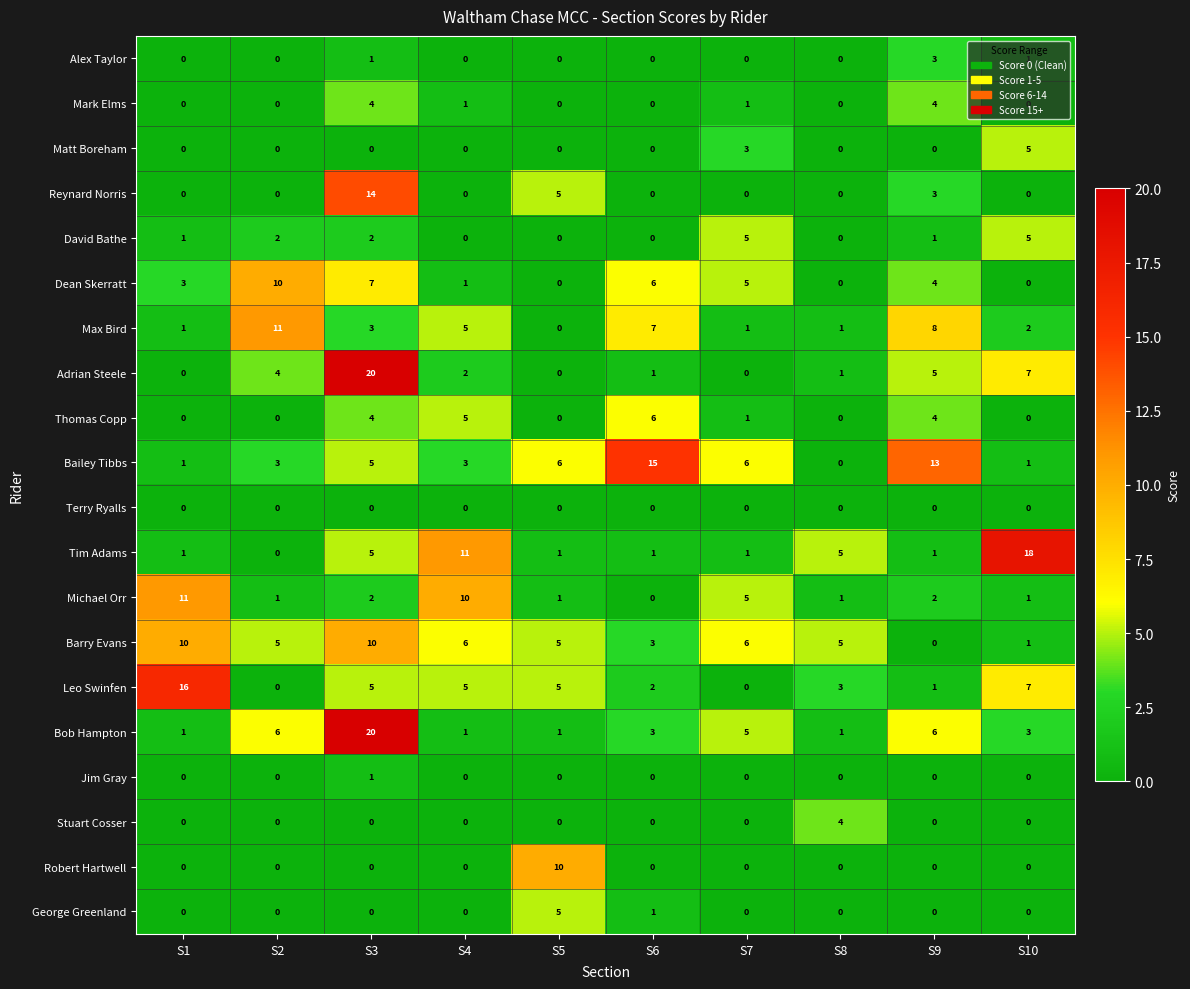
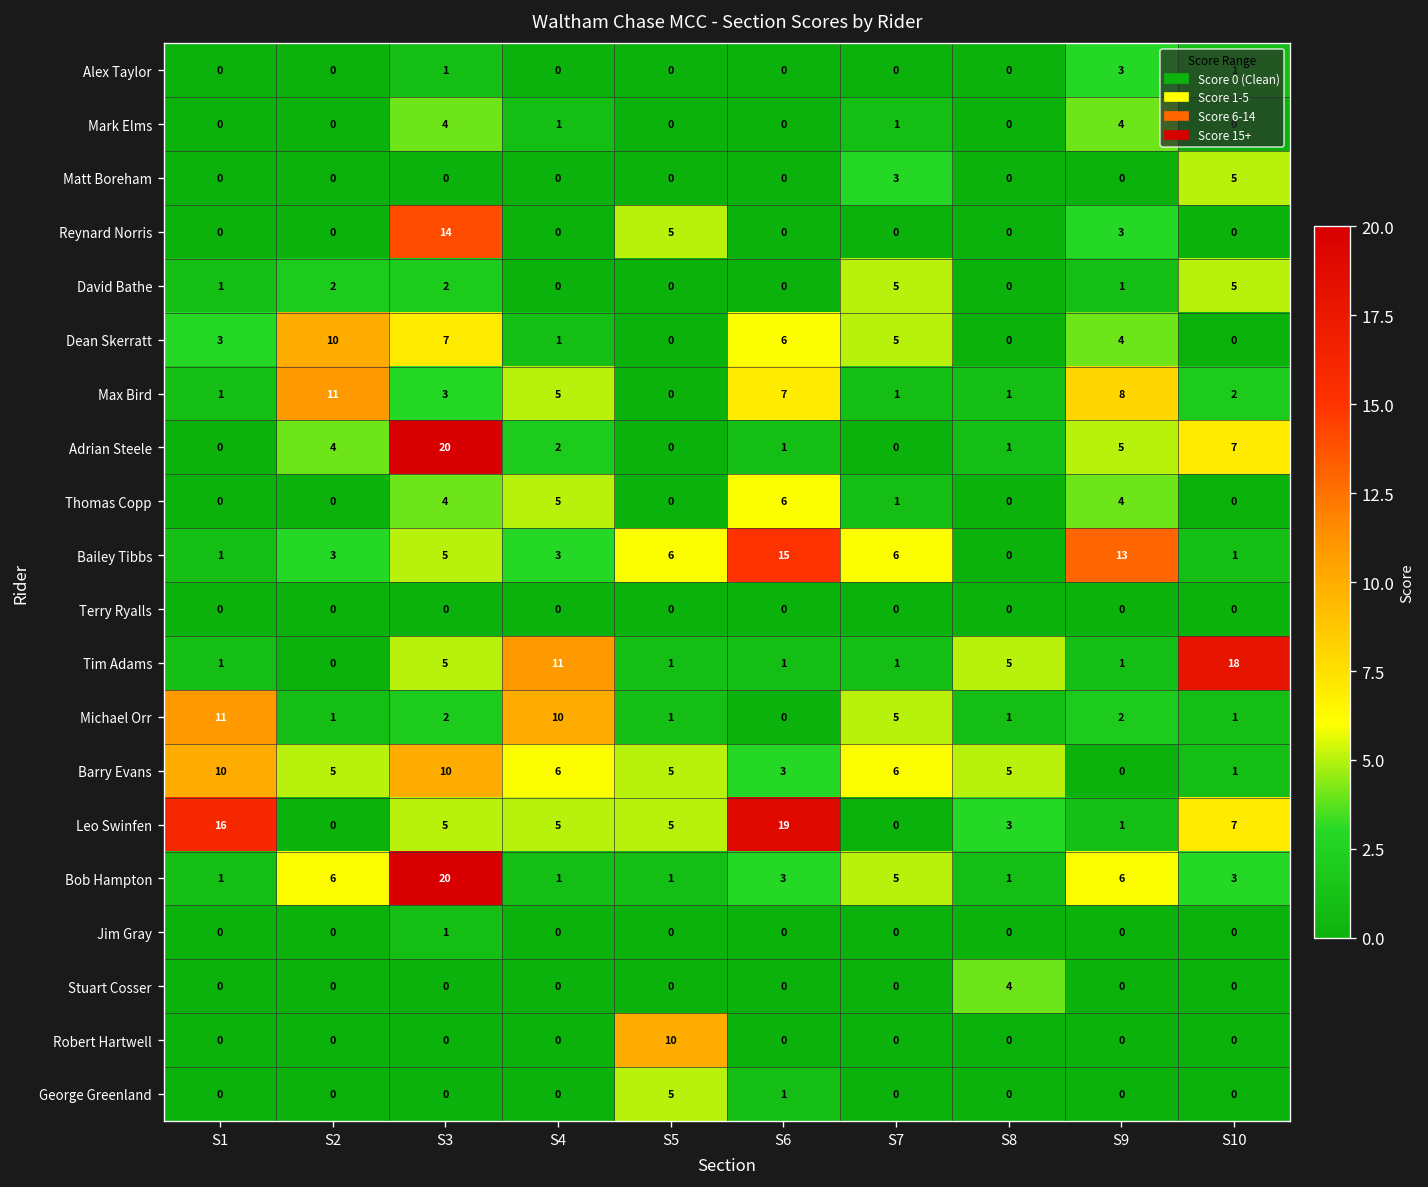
  {
    "Alex Taylor": {
      "S1": 0,
      "S2": 0,
      "S3": 1,
      "S4": 0,
      "S5": 0,
      "S6": 0,
      "S7": 0,
      "S8": 0,
      "S9": 3
    },
    "Mark Elms": {
      "S1": 0,
      "S2": 0,
      "S3": 4,
      "S4": 1,
      "S5": 0,
      "S6": 0,
      "S7": 1,
      "S8": 0,
      "S9": 4
    },
    "Matt Boreham": {
      "S1": 0,
      "S2": 0,
      "S3": 0,
      "S4": 0,
      "S5": 0,
      "S6": 0,
      "S7": 3,
      "S8": 0,
      "S9": 0,
      "S10": 5
    },
    "Reynard Norris": {
      "S1": 0,
      "S2": 0,
      "S3": 14,
      "S4": 0,
      "S5": 5,
      "S6": 0,
      "S7": 0,
      "S8": 0,
      "S9": 3,
      "S10": 0
    },
    "David Bathe": {
      "S1": 1,
      "S2": 2,
      "S3": 2,
      "S4": 0,
      "S5": 0,
      "S6": 0,
      "S7": 5,
      "S8": 0,
      "S9": 1,
      "S10": 5
    },
    "Dean Skerratt": {
      "S1": 3,
      "S2": 10,
      "S3": 7,
      "S4": 1,
      "S5": 0,
      "S6": 6,
      "S7": 5,
      "S8": 0,
      "S9": 4,
      "S10": 0
    },
    "Max Bird": {
      "S1": 1,
      "S2": 11,
      "S3": 3,
      "S4": 5,
      "S5": 0,
      "S6": 7,
      "S7": 1,
      "S8": 1,
      "S9": 8,
      "S10": 2
    },
    "Adrian Steele": {
      "S1": 0,
      "S2": 4,
      "S3": 20,
      "S4": 2,
      "S5": 0,
      "S6": 1,
      "S7": 0,
      "S8": 1,
      "S9": 5,
      "S10": 7
    },
    "Thomas Copp": {
      "S1": 0,
      "S2": 0,
      "S3": 4,
      "S4": 5,
      "S5": 0,
      "S6": 6,
      "S7": 1,
      "S8": 0,
      "S9": 4,
      "S10": 0
    },
    "Bailey Tibbs": {
      "S1": 1,
      "S2": 3,
      "S3": 5,
      "S4": 3,
      "S5": 6,
      "S6": 15,
      "S7": 6,
      "S8": 0,
      "S9": 13,
      "S10": 1
    },
    "Terry Ryalls": {
      "S1": 0,
      "S2": 0,
      "S3": 0,
      "S4": 0,
      "S5": 0,
      "S6": 0,
      "S7": 0,
      "S8": 0,
      "S9": 0,
      "S10": 0
    },
    "Tim Adams": {
      "S1": 1,
      "S2": 0,
      "S3": 5,
      "S4": 11,
      "S5": 1,
      "S6": 1,
      "S7": 1,
      "S8": 5,
      "S9": 1,
      "S10": 18
    },
    "Michael Orr": {
      "S1": 11,
      "S2": 1,
      "S3": 2,
      "S4": 10,
      "S5": 1,
      "S6": 0,
      "S7": 5,
      "S8": 1,
      "S9": 2,
      "S10": 1
    },
    "Barry Evans": {
      "S1": 10,
      "S2": 5,
      "S3": 10,
      "S4": 6,
      "S5": 5,
      "S6": 3,
      "S7": 6,
      "S8": 5,
      "S9": 0,
      "S10": 1
    },
    "Leo Swinfen": {
      "S1": 16,
      "S2": 0,
      "S3": 5,
      "S4": 5,
      "S5": 5,
-     "S6": 2,
+     "S6": 19,
      "S7": 0,
      "S8": 3,
      "S9": 1,
      "S10": 7
    },
    "Bob Hampton": {
      "S1": 1,
      "S2": 6,
      "S3": 20,
      "S4": 1,
      "S5": 1,
      "S6": 3,
      "S7": 5,
      "S8": 1,
      "S9": 6,
      "S10": 3
    },
    "Jim Gray": {
      "S1": 0,
      "S2": 0,
      "S3": 1,
      "S4": 0,
      "S5": 0,
      "S6": 0,
      "S7": 0,
      "S8": 0,
      "S9": 0,
      "S10": 0
    },
    "Stuart Cosser": {
      "S1": 0,
      "S2": 0,
      "S3": 0,
      "S4": 0,
      "S5": 0,
      "S6": 0,
      "S7": 0,
      "S8": 4,
      "S9": 0,
      "S10": 0
    },
    "Robert Hartwell": {
      "S1": 0,
      "S2": 0,
      "S3": 0,
      "S4": 0,
      "S5": 10,
      "S6": 0,
      "S7": 0,
      "S8": 0,
      "S9": 0,
      "S10": 0
    },
    "George Greenland": {
      "S1": 0,
      "S2": 0,
      "S3": 0,
      "S4": 0,
      "S5": 5,
      "S6": 1,
      "S7": 0,
      "S8": 0,
      "S9": 0,
      "S10": 0
    }
  }
